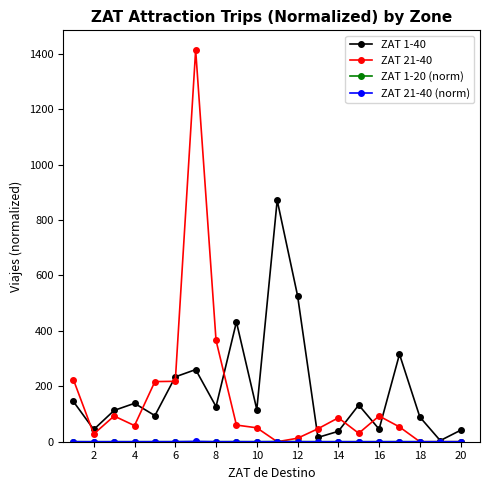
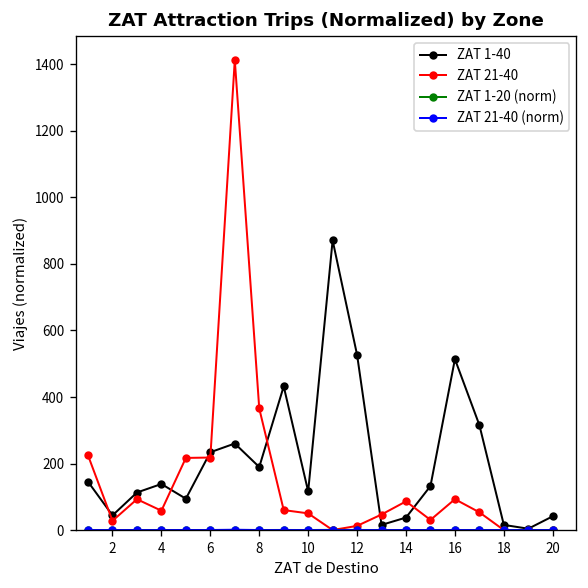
  {
    "ZAT 1-40": {
      "2": 40,
      "4": 140,
      "6": 230,
-     "8": 130,
+     "8": 190,
      "10": 120,
      "12": 530,
      "14": 40,
-     "16": 50,
-     "18": 90,
+     "16": 510,
+     "18": 20,
      "20": 40
    },
    "ZAT 21-40": {
      "2": 30,
      "4": 60,
      "6": 220,
      "8": 370,
      "10": 50,
      "12": 10,
      "14": 90,
      "16": 90
    }
  }
